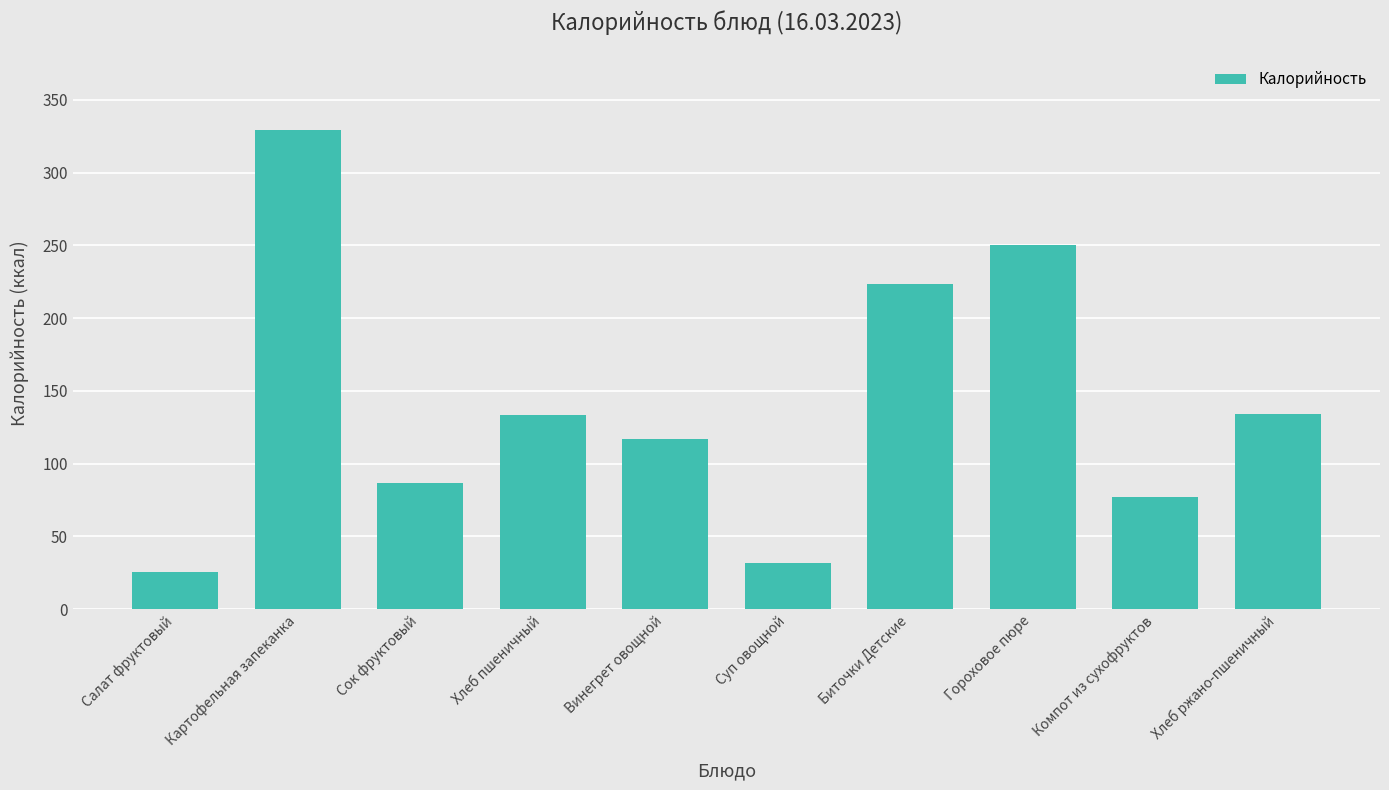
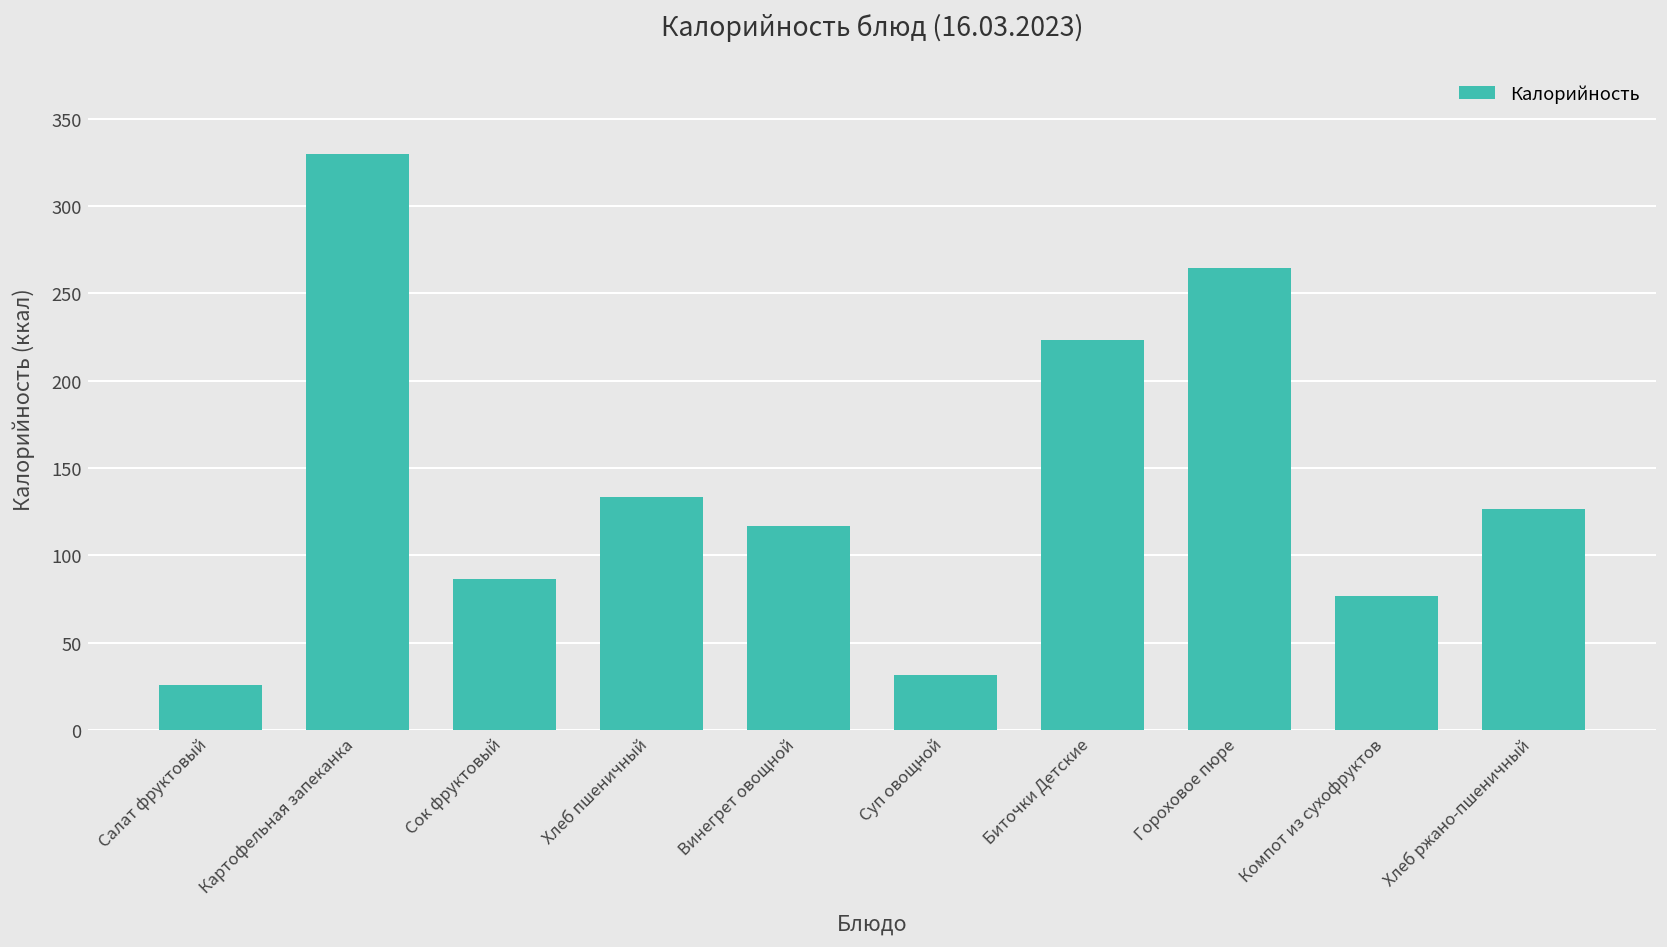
  {
    "Салат фруктовый": 26,
    "Картофельная запеканка": 330,
    "Сок фруктовый": 86,
    "Хлеб пшеничный": 133,
    "Винегрет овощной": 117,
    "Суп овощной": 31,
    "Биточки Детские": 223,
-   "Гороховое пюре": 250,
+   "Гороховое пюре": 265,
    "Компот из сухофруктов": 77,
-   "Хлеб ржано-пшеничный": 134
+   "Хлеб ржано-пшеничный": 127
  }
